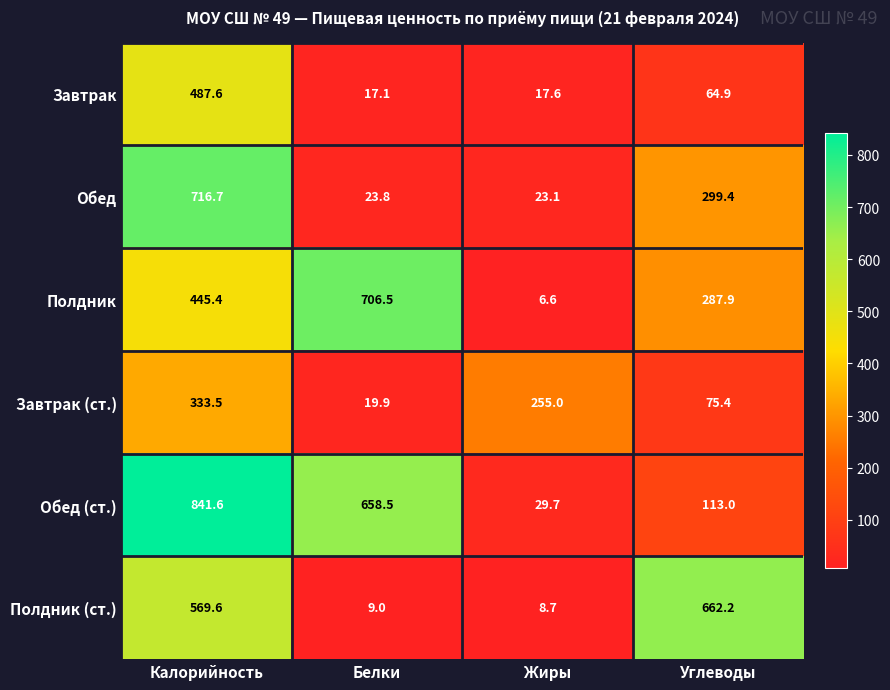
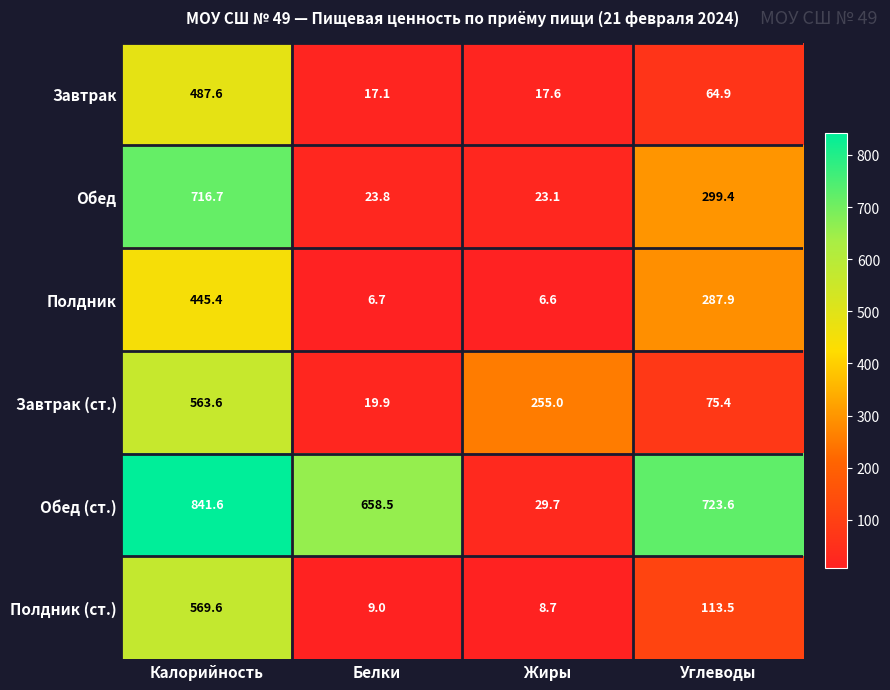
  {
    "Завтрак": {
      "Калорийность": 487.6,
      "Белки": 17.1,
      "Жиры": 17.6,
      "Углеводы": 64.9
    },
    "Обед": {
      "Калорийность": 716.7,
      "Белки": 23.8,
      "Жиры": 23.1,
      "Углеводы": 299.4
    },
    "Полдник": {
      "Калорийность": 445.4,
-     "Белки": 706.5,
+     "Белки": 6.7,
      "Жиры": 6.6,
      "Углеводы": 287.9
    },
    "Завтрак (ст.)": {
-     "Калорийность": 333.5,
+     "Калорийность": 563.6,
      "Белки": 19.9,
      "Жиры": 255.0,
      "Углеводы": 75.4
    },
    "Обед (ст.)": {
      "Калорийность": 841.6,
      "Белки": 658.5,
      "Жиры": 29.7,
-     "Углеводы": 113.0
+     "Углеводы": 723.6
    },
    "Полдник (ст.)": {
      "Калорийность": 569.6,
      "Белки": 9.0,
      "Жиры": 8.7,
-     "Углеводы": 662.2
+     "Углеводы": 113.5
    }
  }
